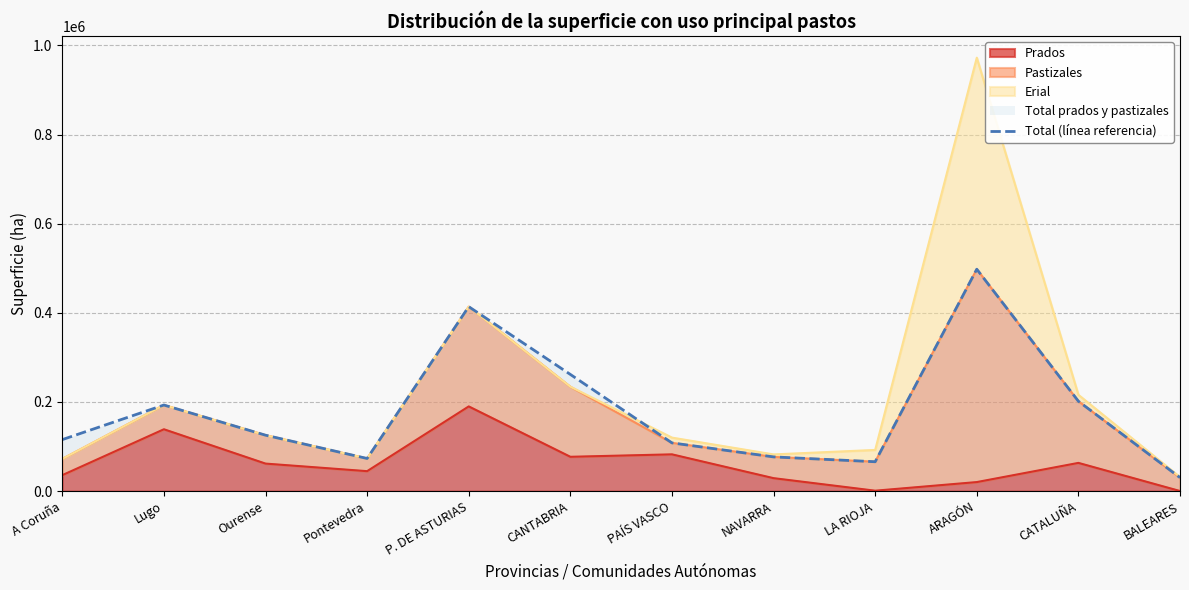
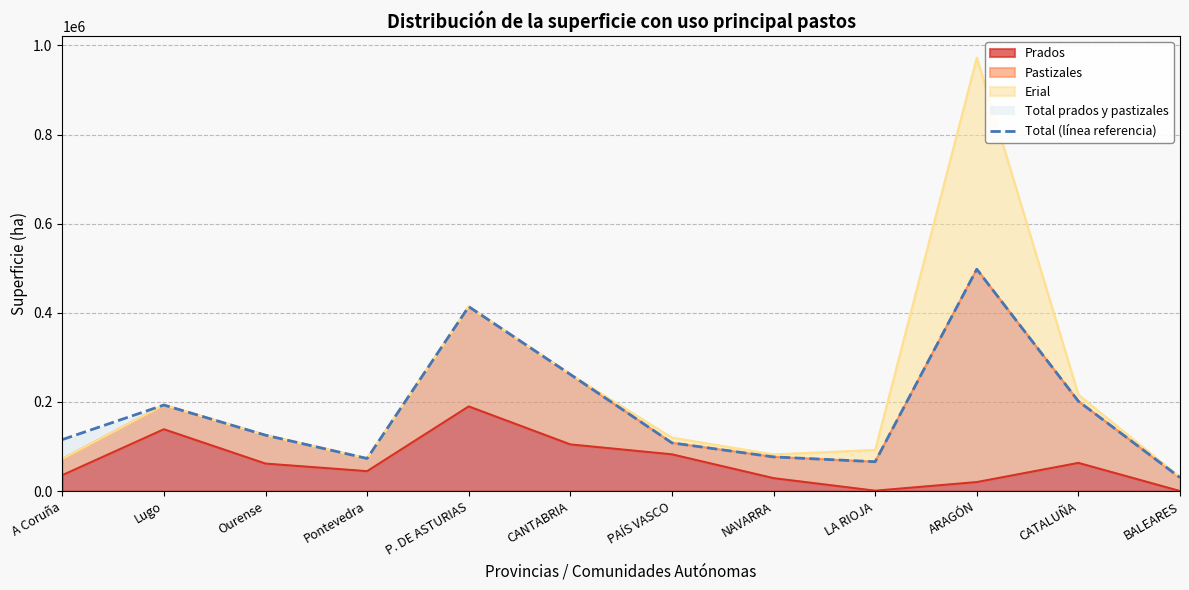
  {
    "Prados": {
      "A Coruña": 40000,
      "Lugo": 140000,
      "Ourense": 60000,
      "Pontevedra": 40000,
      "P. DE ASTURIAS": 190000,
-     "CANTABRIA": 80000,
+     "CANTABRIA": 100000,
      "PAÍS VASCO": 80000,
      "NAVARRA": 30000,
      "LA RIOJA": 0,
      "ARAGÓN": 20000,
      "CATALUÑA": 60000,
      "BALEARES": 0
    },
    "Erial": {
      "PAÍS VASCO": 10000,
      "LA RIOJA": 30000,
      "ARAGÓN": 470000,
      "CATALUÑA": 10000
    },
    "Total prados y pastizales": {
      "A Coruña": 120000
    }
  }
